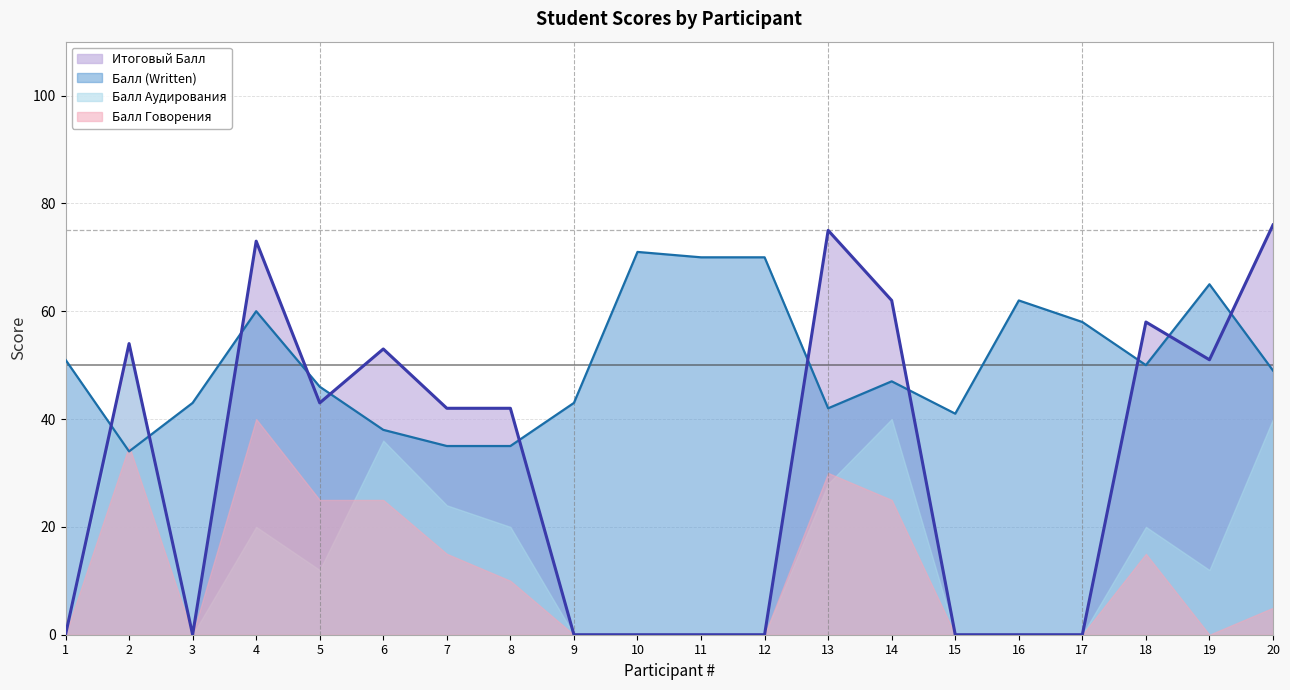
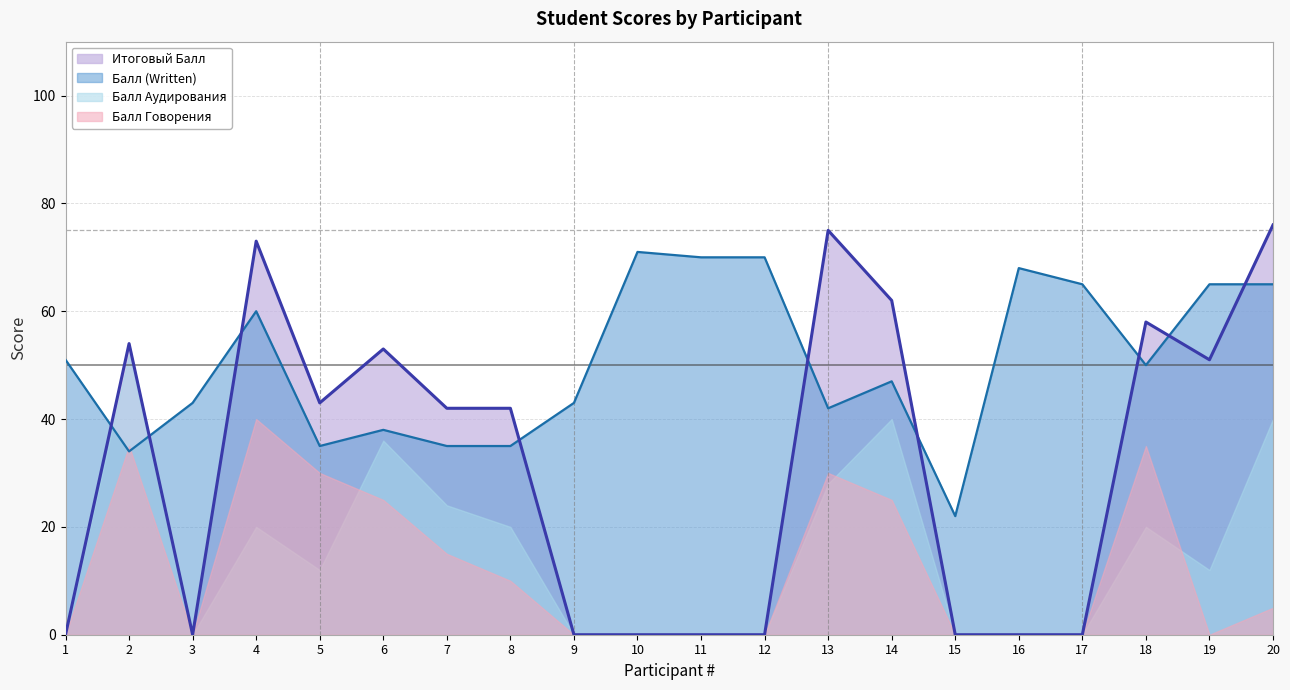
  {
    "Балл (Written)": {
      "1": 51,
      "2": 34,
      "3": 43,
      "4": 60,
-     "5": 46,
+     "5": 35,
      "6": 38,
      "7": 35,
      "8": 35,
      "9": 43,
      "10": 71,
      "11": 70,
      "12": 70,
      "13": 42,
      "14": 47,
-     "15": 41,
-     "16": 62,
-     "17": 58,
+     "15": 22,
+     "16": 68,
+     "17": 65,
      "18": 50,
      "19": 65,
-     "20": 49
+     "20": 65
    },
    "Балл Говорения": {
      "2": 35,
      "4": 40,
-     "5": 25,
+     "5": 30,
      "6": 25,
      "7": 15,
      "8": 10,
      "13": 30,
      "14": 25,
-     "18": 15,
+     "18": 35,
      "19": 0,
      "20": 5
    }
  }
